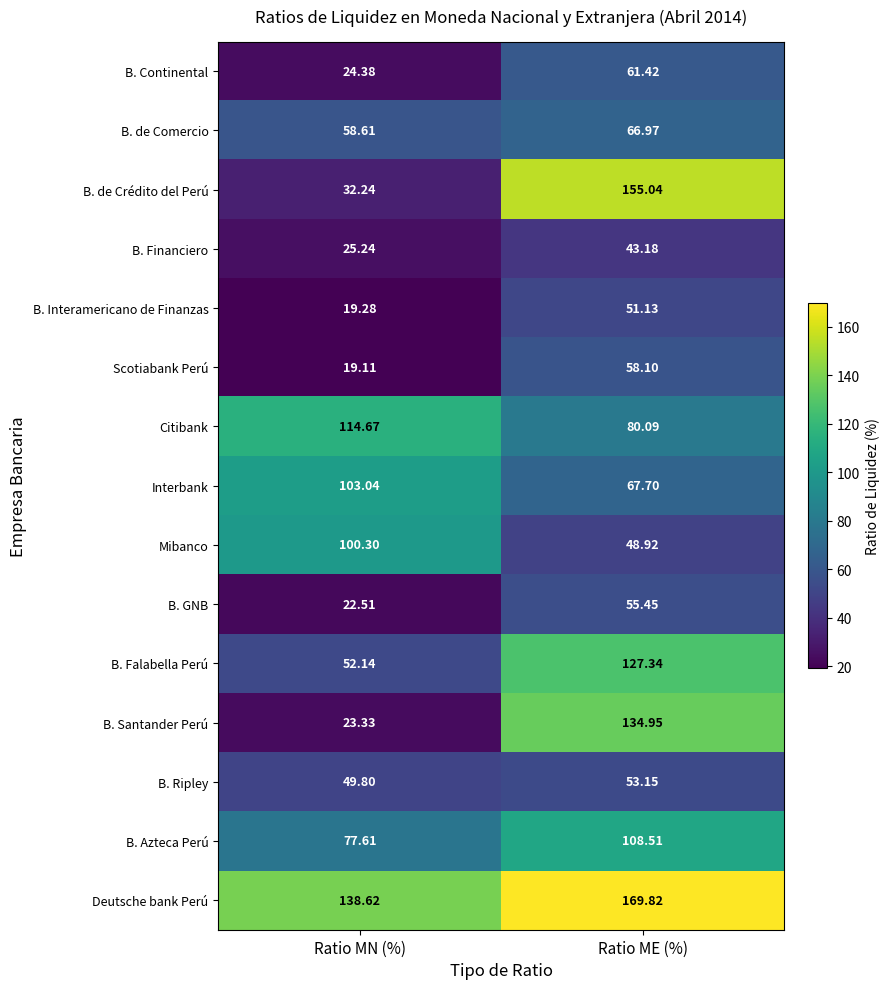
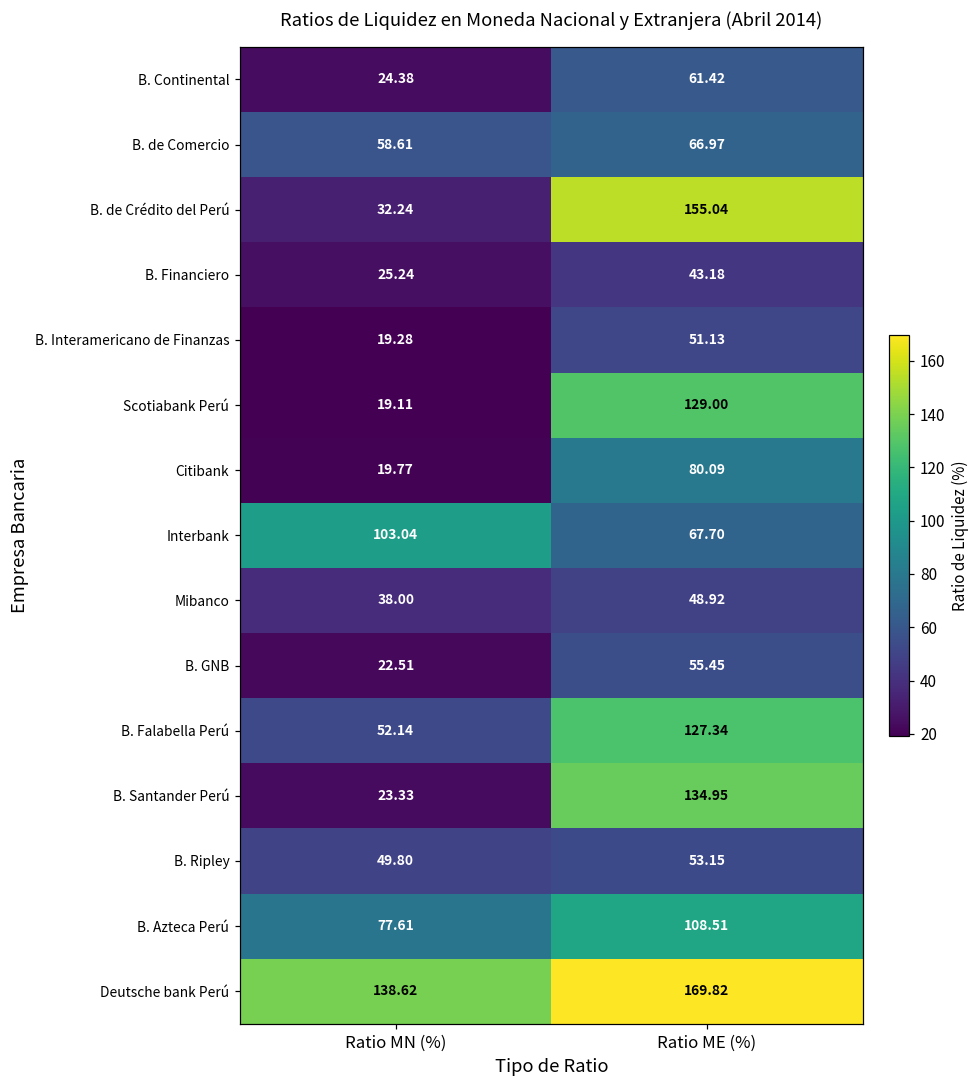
  {
    "B. Continental": {
      "Ratio MN (%)": 24.38,
      "Ratio ME (%)": 61.42
    },
    "B. de Comercio": {
      "Ratio MN (%)": 58.61,
      "Ratio ME (%)": 66.97
    },
    "B. de Crédito del Perú": {
      "Ratio MN (%)": 32.24,
      "Ratio ME (%)": 155.04
    },
    "B. Financiero": {
      "Ratio MN (%)": 25.24,
      "Ratio ME (%)": 43.18
    },
    "B. Interamericano de Finanzas": {
      "Ratio MN (%)": 19.28,
      "Ratio ME (%)": 51.13
    },
    "Scotiabank Perú": {
      "Ratio MN (%)": 19.11,
-     "Ratio ME (%)": 58.10
+     "Ratio ME (%)": 129.00
    },
    "Citibank": {
-     "Ratio MN (%)": 114.67,
+     "Ratio MN (%)": 19.77,
      "Ratio ME (%)": 80.09
    },
    "Interbank": {
      "Ratio MN (%)": 103.04,
      "Ratio ME (%)": 67.70
    },
    "Mibanco": {
-     "Ratio MN (%)": 100.30,
+     "Ratio MN (%)": 38.00,
      "Ratio ME (%)": 48.92
    },
    "B. GNB": {
      "Ratio MN (%)": 22.51,
      "Ratio ME (%)": 55.45
    },
    "B. Falabella Perú": {
      "Ratio MN (%)": 52.14,
      "Ratio ME (%)": 127.34
    },
    "B. Santander Perú": {
      "Ratio MN (%)": 23.33,
      "Ratio ME (%)": 134.95
    },
    "B. Ripley": {
      "Ratio MN (%)": 49.80,
      "Ratio ME (%)": 53.15
    },
    "B. Azteca Perú": {
      "Ratio MN (%)": 77.61,
      "Ratio ME (%)": 108.51
    },
    "Deutsche bank Perú": {
      "Ratio MN (%)": 138.62,
      "Ratio ME (%)": 169.82
    }
  }
